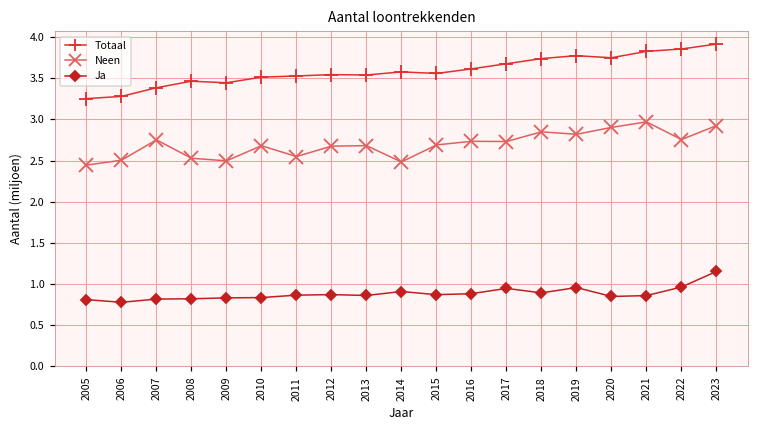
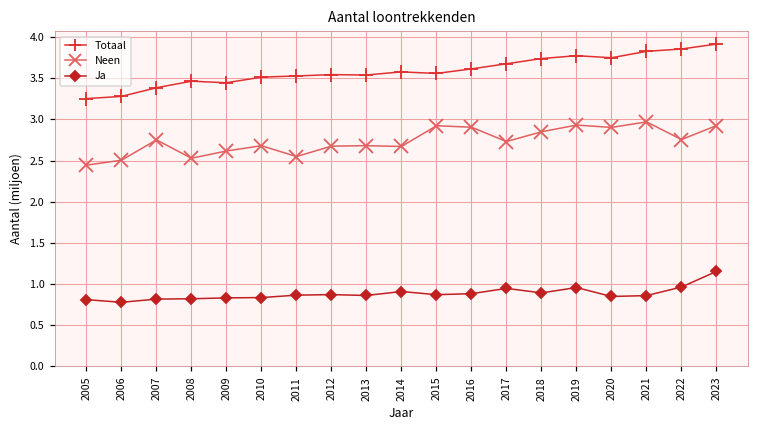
  {
    "Neen": {
      "2005": 2.4,
      "2006": 2.5,
      "2007": 2.8,
      "2008": 2.5,
-     "2009": 2.5,
+     "2009": 2.6,
      "2010": 2.7,
      "2011": 2.5,
      "2012": 2.7,
      "2013": 2.7,
-     "2014": 2.5,
-     "2015": 2.7,
-     "2016": 2.7,
+     "2014": 2.7,
+     "2015": 2.9,
+     "2016": 2.9,
      "2017": 2.7,
      "2018": 2.8,
-     "2019": 2.8,
+     "2019": 2.9,
      "2020": 2.9,
      "2021": 3.0,
      "2022": 2.8,
      "2023": 2.9
    }
  }
